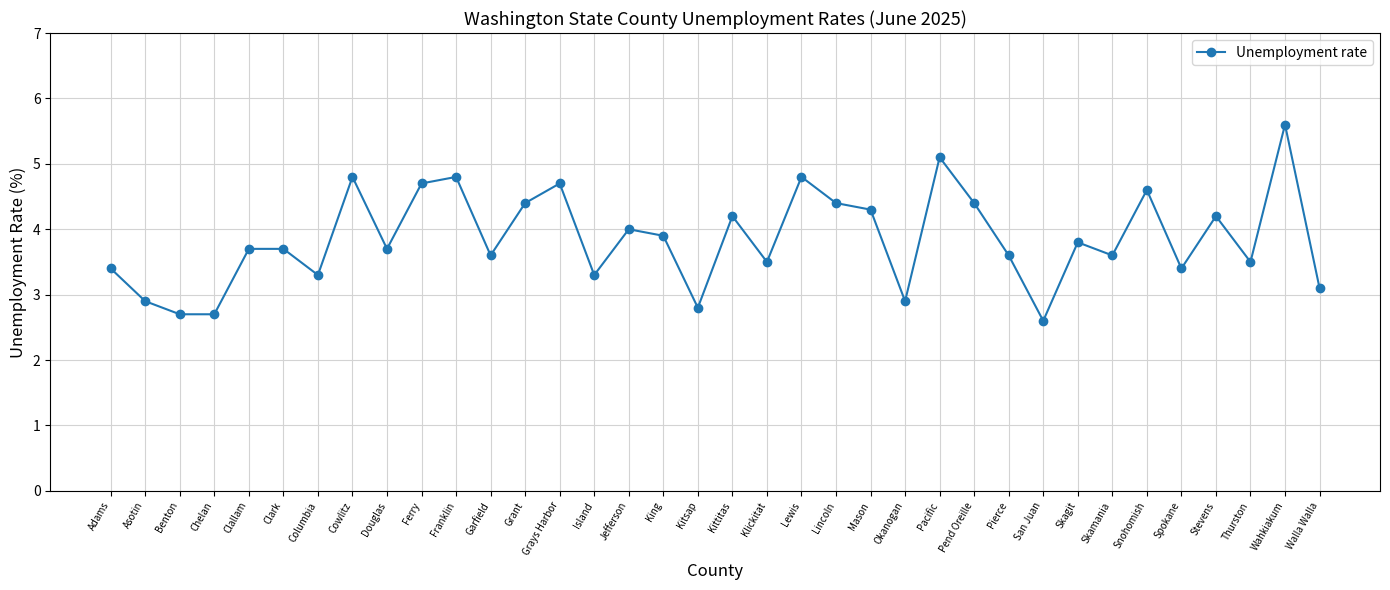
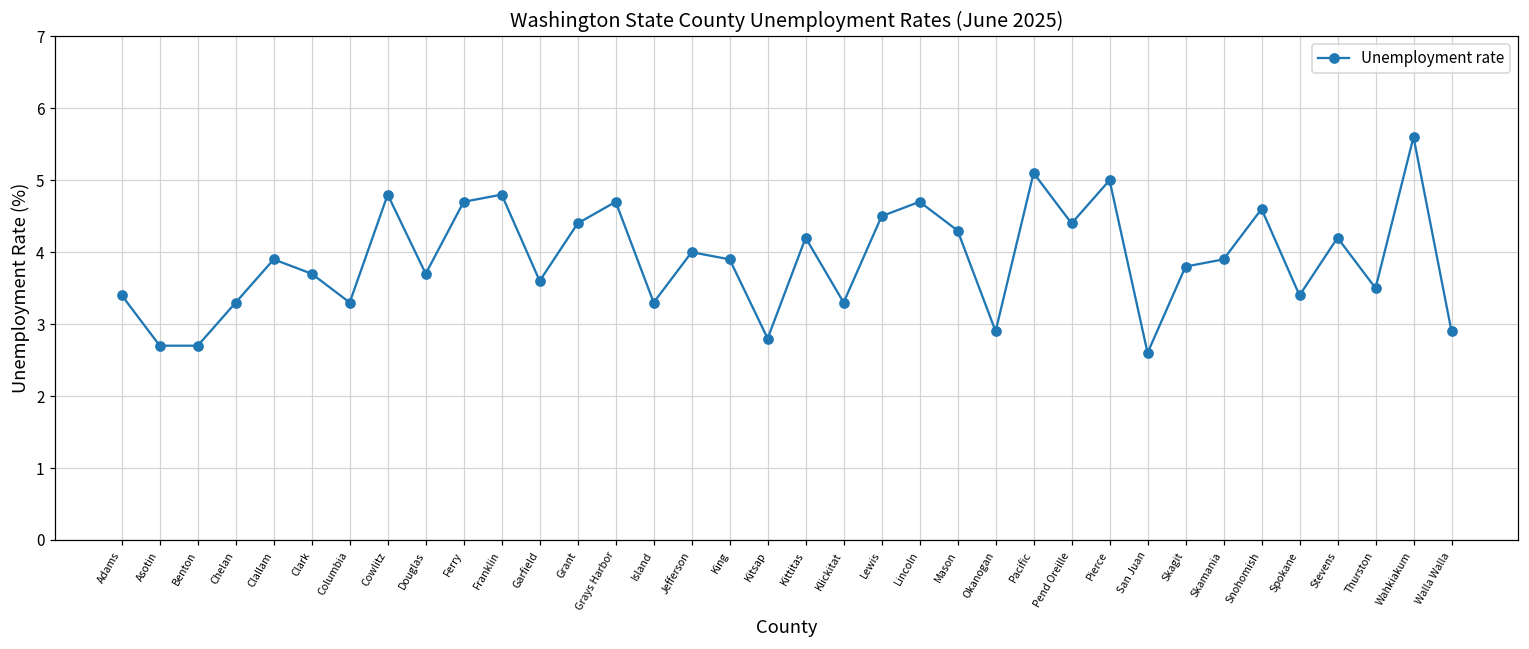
  {
    "Adams": 3.4,
-   "Asotin": 2.9,
+   "Asotin": 2.7,
    "Benton": 2.7,
-   "Chelan": 2.7,
-   "Clallam": 3.7,
+   "Chelan": 3.3,
+   "Clallam": 3.9,
    "Clark": 3.7,
    "Columbia": 3.3,
    "Cowlitz": 4.8,
    "Douglas": 3.7,
    "Ferry": 4.7,
    "Franklin": 4.8,
    "Garfield": 3.6,
    "Grant": 4.4,
    "Grays Harbor": 4.7,
    "Island": 3.3,
    "Jefferson": 4.0,
    "King": 3.9,
    "Kitsap": 2.8,
    "Kittitas": 4.2,
-   "Klickitat": 3.5,
-   "Lewis": 4.8,
-   "Lincoln": 4.4,
+   "Klickitat": 3.3,
+   "Lewis": 4.5,
+   "Lincoln": 4.7,
    "Mason": 4.3,
    "Okanogan": 2.9,
    "Pacific": 5.1,
    "Pend Oreille": 4.4,
-   "Pierce": 3.6,
+   "Pierce": 5.0,
    "San Juan": 2.6,
    "Skagit": 3.8,
-   "Skamania": 3.6,
+   "Skamania": 3.9,
    "Snohomish": 4.6,
    "Spokane": 3.4,
    "Stevens": 4.2,
    "Thurston": 3.5,
    "Wahkiakum": 5.6,
-   "Walla Walla": 3.1
+   "Walla Walla": 2.9
  }
